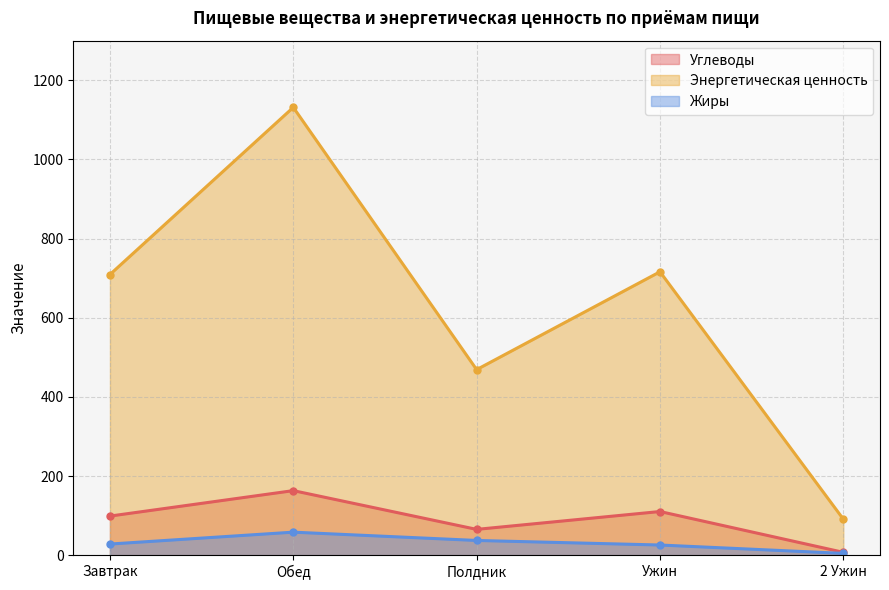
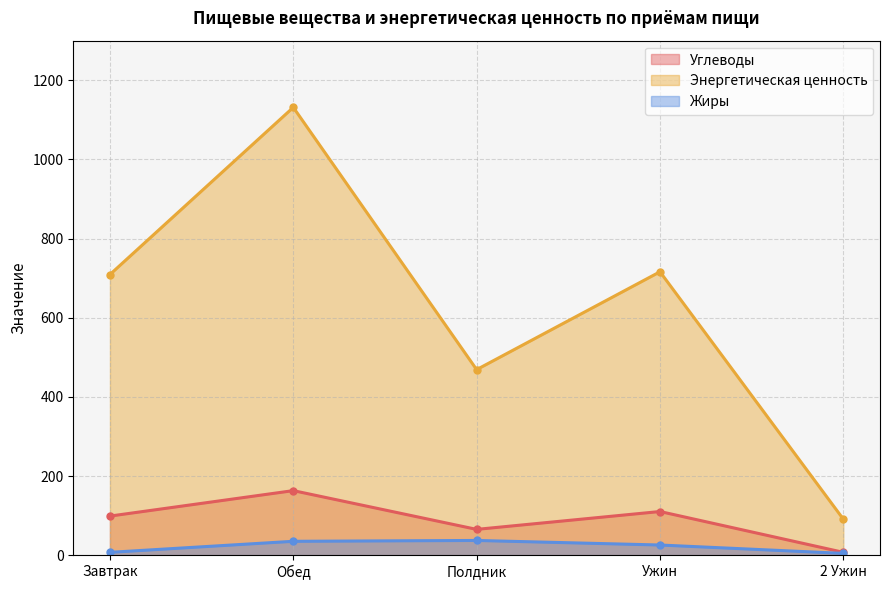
  {
    "Жиры": {
-     "Завтрак": 30,
-     "Обед": 60,
+     "Завтрак": 10,
+     "Обед": 40,
      "Полдник": 40,
      "Ужин": 30
    }
  }
